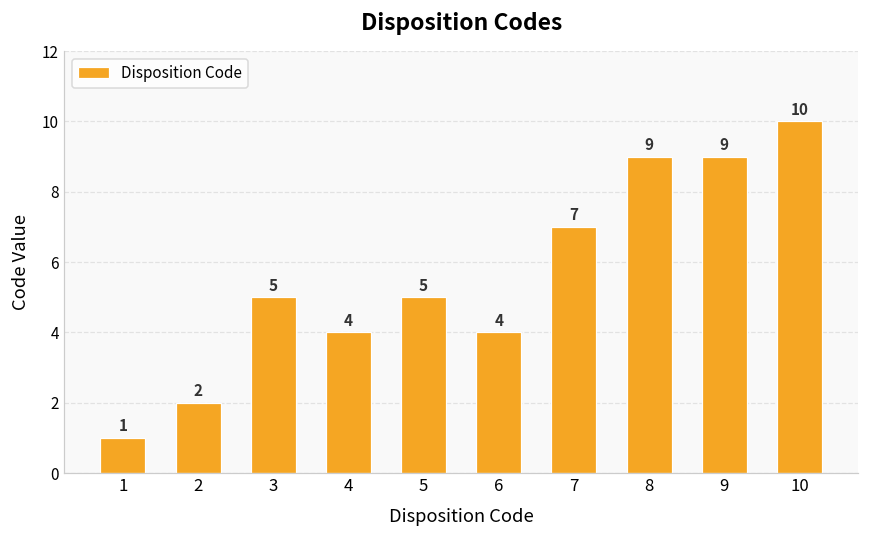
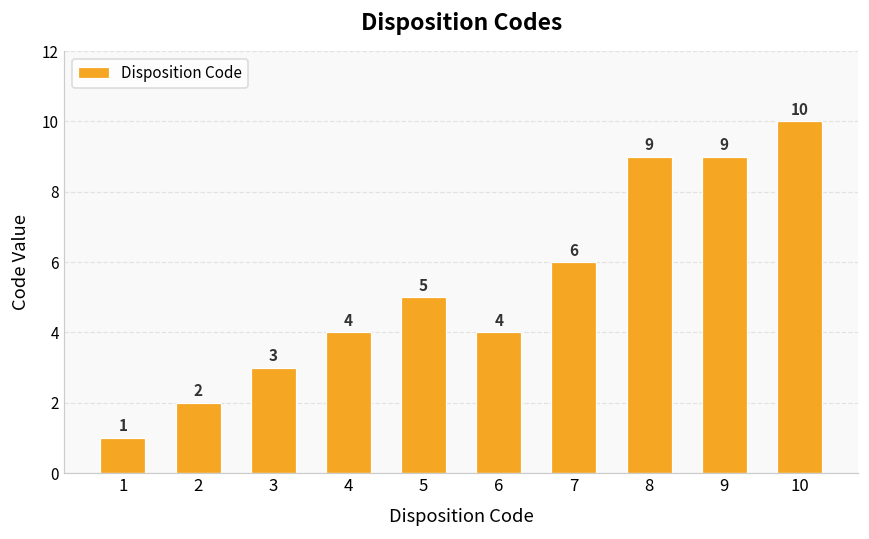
  {
    "1": 1,
    "2": 2,
-   "3": 5,
+   "3": 3,
    "4": 4,
    "5": 5,
    "6": 4,
-   "7": 7,
+   "7": 6,
    "8": 9,
    "9": 9,
    "10": 10
  }
